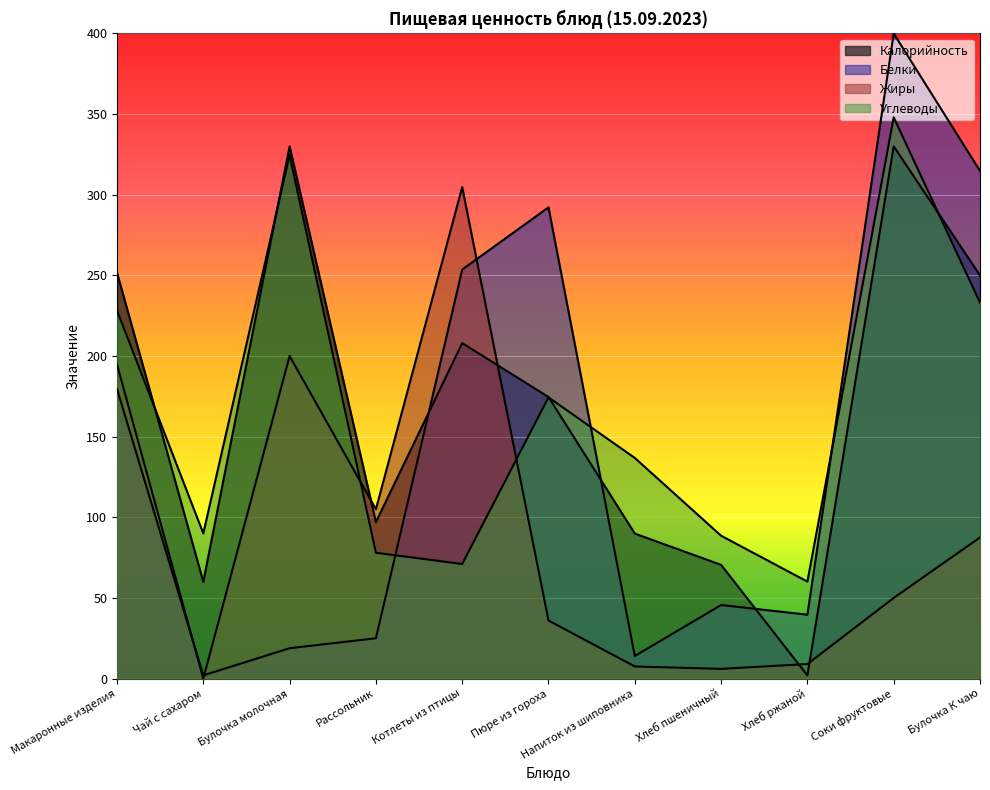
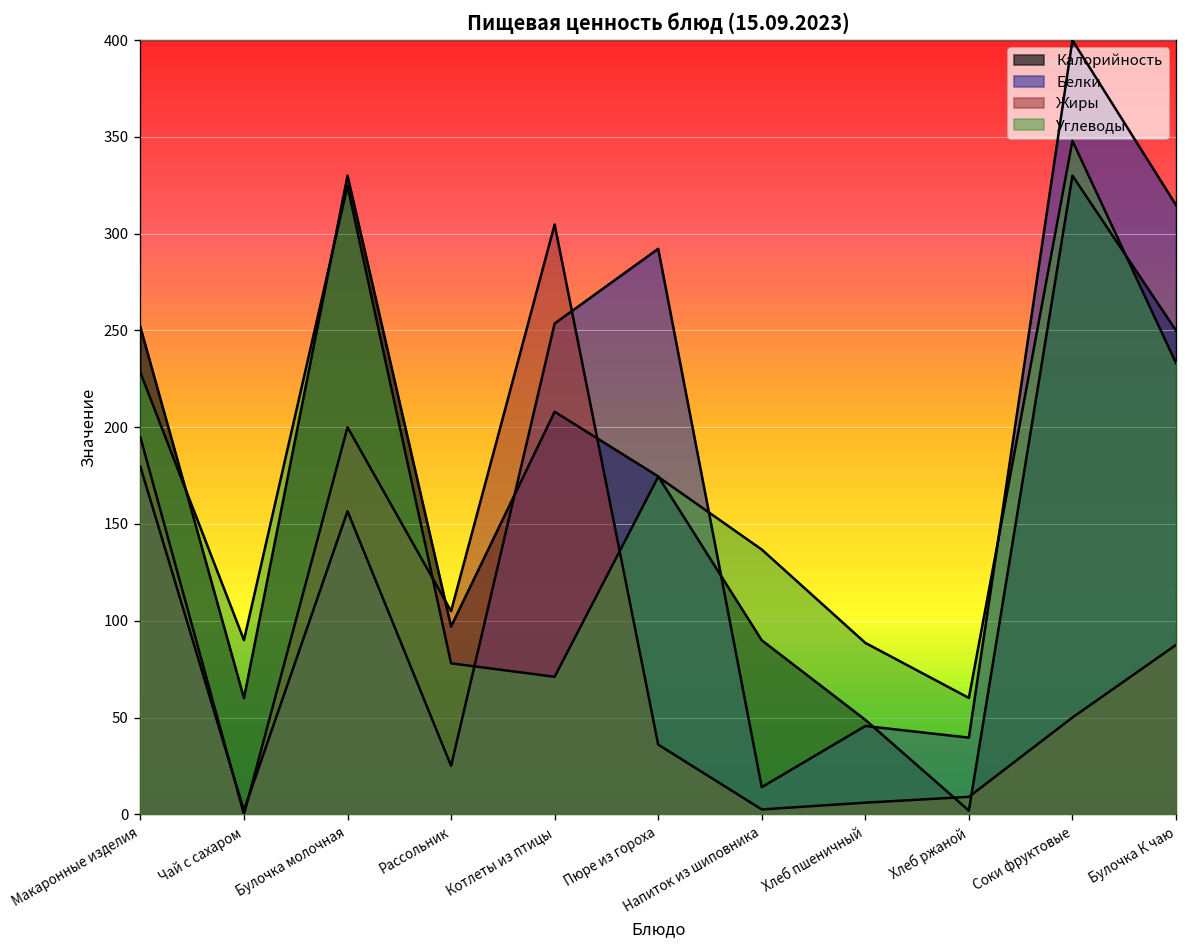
  {
    "Калорийность": {
      "Макаронные изделия": 252,
      "Чай с сахаром": 60,
      "Булочка молочная": 330,
      "Рассольник": 97,
      "Котлеты из птицы": 208,
      "Напиток из шиповника": 90,
-     "Хлеб пшеничный": 71,
+     "Хлеб пшеничный": 49,
      "Хлеб ржаной": 2,
      "Соки фруктовые": 330,
      "Булочка К чаю": 250
    },
    "Белки": {
      "Макаронные изделия": 180,
      "Чай с сахаром": 2,
-     "Булочка молочная": 19,
+     "Булочка молочная": 157,
      "Рассольник": 25,
      "Котлеты из птицы": 254,
      "Пюре из гороха": 292,
      "Напиток из шиповника": 14,
      "Хлеб пшеничный": 46,
      "Хлеб ржаной": 40,
      "Булочка К чаю": 315
    },
    "Жиры": {
      "Макаронные изделия": 195,
      "Чай с сахаром": 0,
      "Булочка молочная": 200,
      "Рассольник": 105,
      "Котлеты из птицы": 305,
      "Пюре из гороха": 36,
-     "Напиток из шиповника": 8,
+     "Напиток из шиповника": 3,
      "Хлеб пшеничный": 6,
      "Хлеб ржаной": 9,
      "Соки фруктовые": 50,
      "Булочка К чаю": 88
    },
    "Углеводы": {
      "Макаронные изделия": 228,
      "Чай с сахаром": 90,
      "Булочка молочная": 325,
      "Рассольник": 78,
      "Котлеты из птицы": 71,
      "Напиток из шиповника": 137,
      "Хлеб пшеничный": 89,
      "Хлеб ржаной": 60,
      "Булочка К чаю": 233
    }
  }
